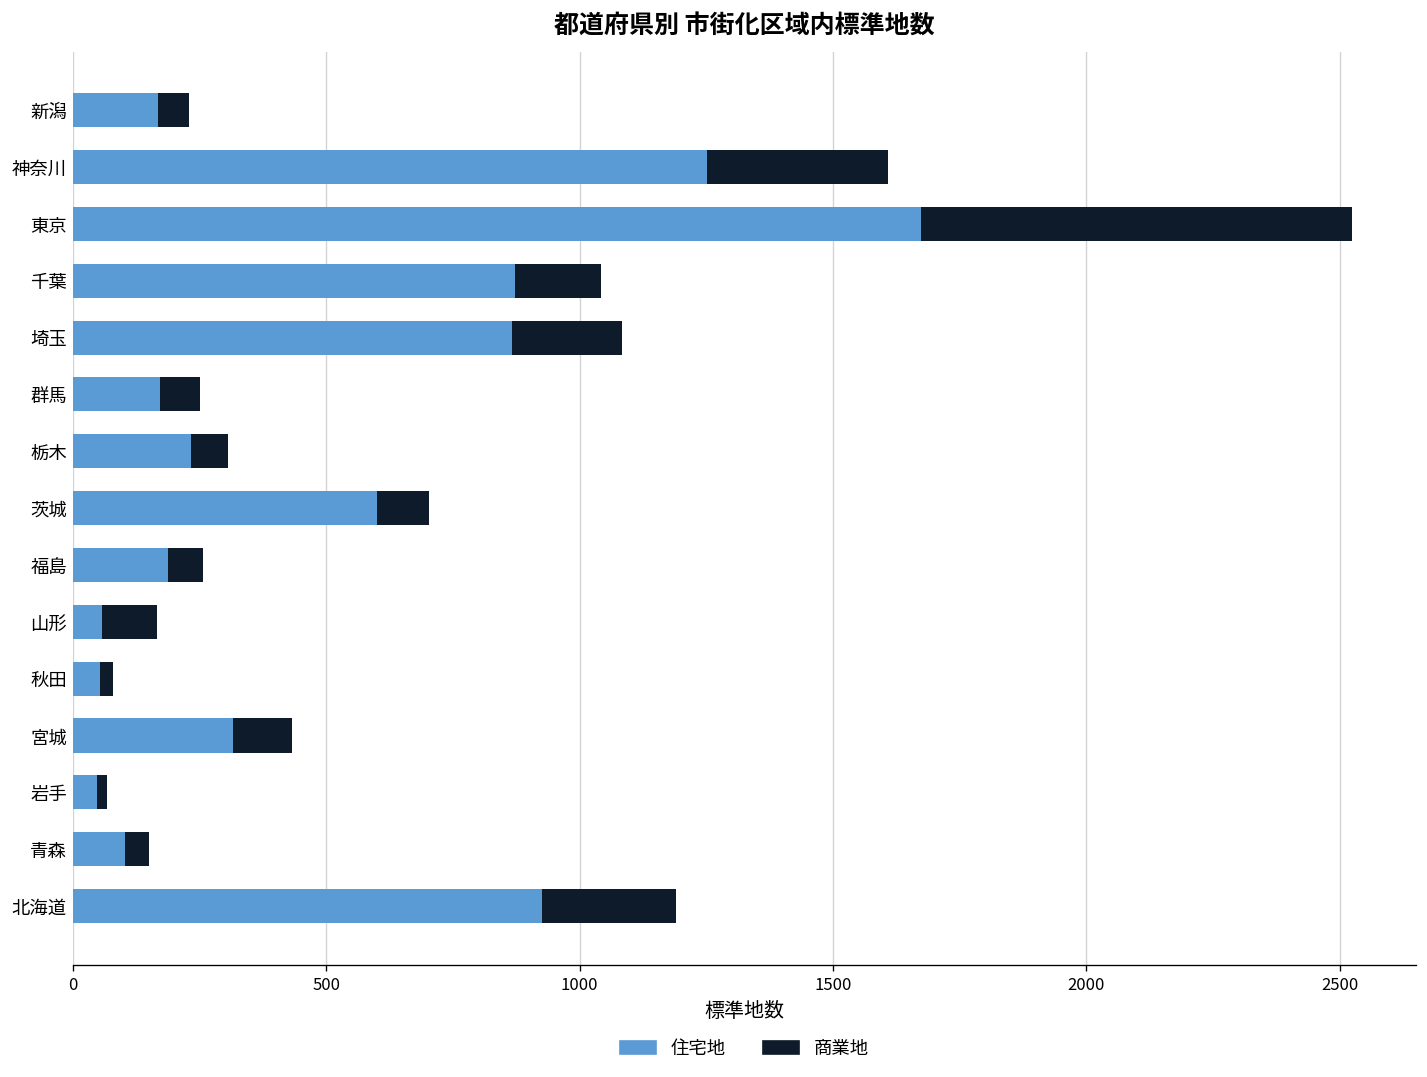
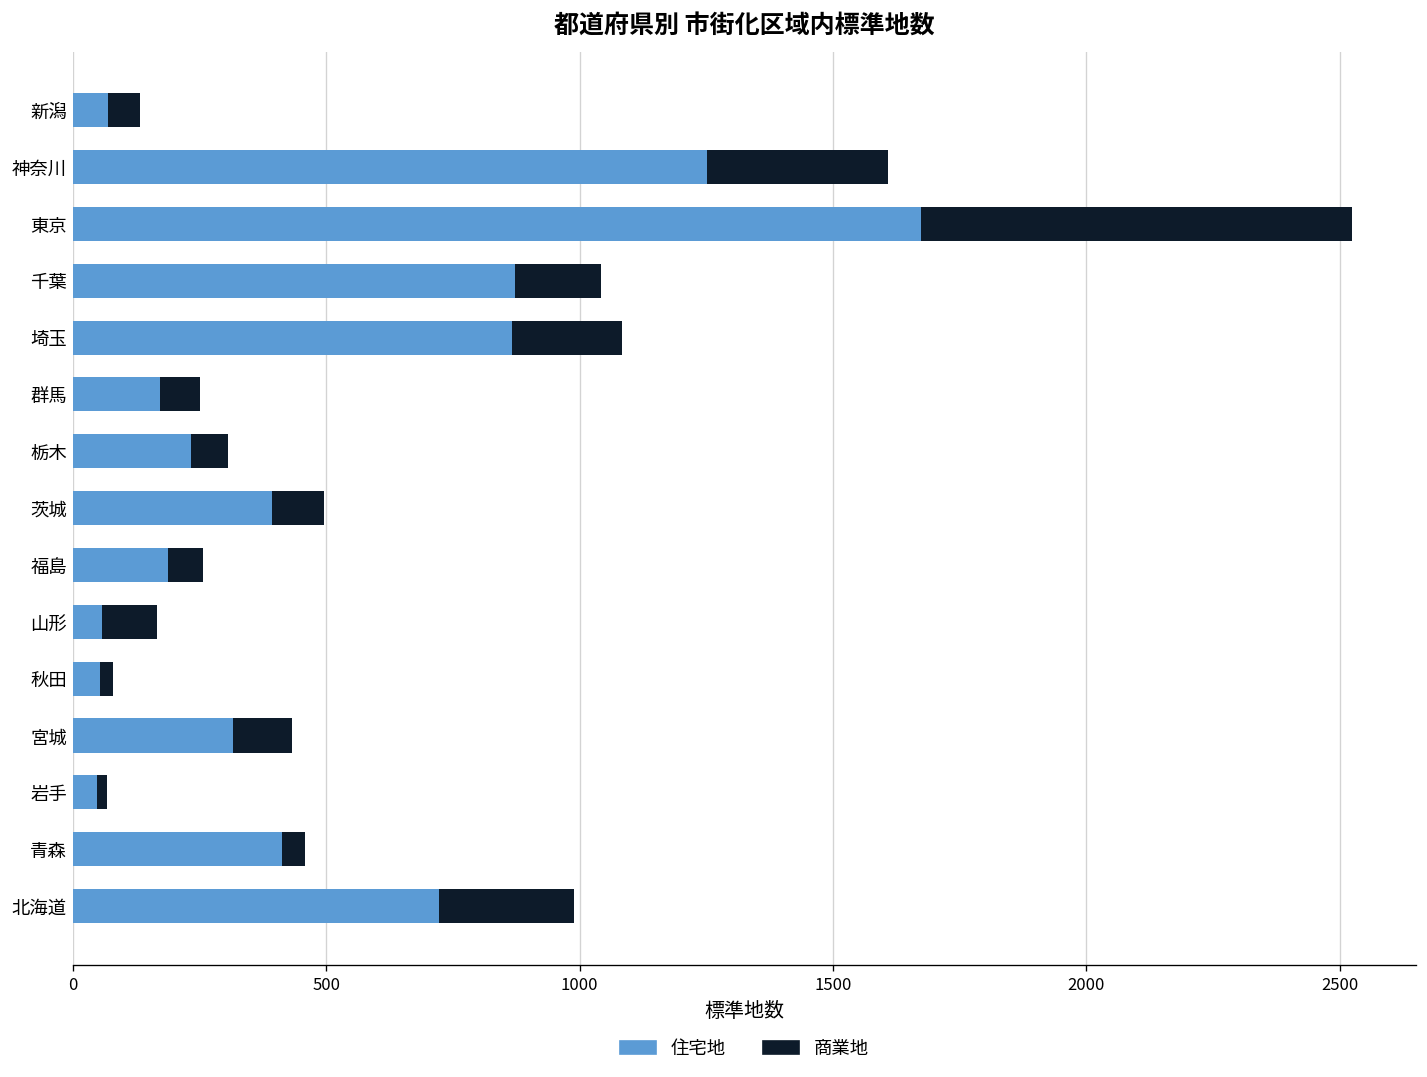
  {
    "住宅地": {
-     "新潟": 170,
+     "新潟": 70,
      "神奈川": 1250,
      "東京": 1670,
      "千葉": 870,
      "埼玉": 870,
      "群馬": 170,
      "栃木": 230,
-     "茨城": 600,
+     "茨城": 390,
      "福島": 190,
      "山形": 60,
      "秋田": 50,
      "宮城": 320,
      "岩手": 50,
-     "青森": 100,
-     "北海道": 930
+     "青森": 410,
+     "北海道": 720
    },
    "商業地": {
      "新潟": 60,
      "神奈川": 360,
      "東京": 850,
      "千葉": 170,
      "埼玉": 220,
      "群馬": 80,
      "栃木": 70,
      "茨城": 100,
      "福島": 70,
      "山形": 110,
      "秋田": 30,
      "宮城": 120,
      "岩手": 20,
      "青森": 50,
      "北海道": 270
    }
  }
